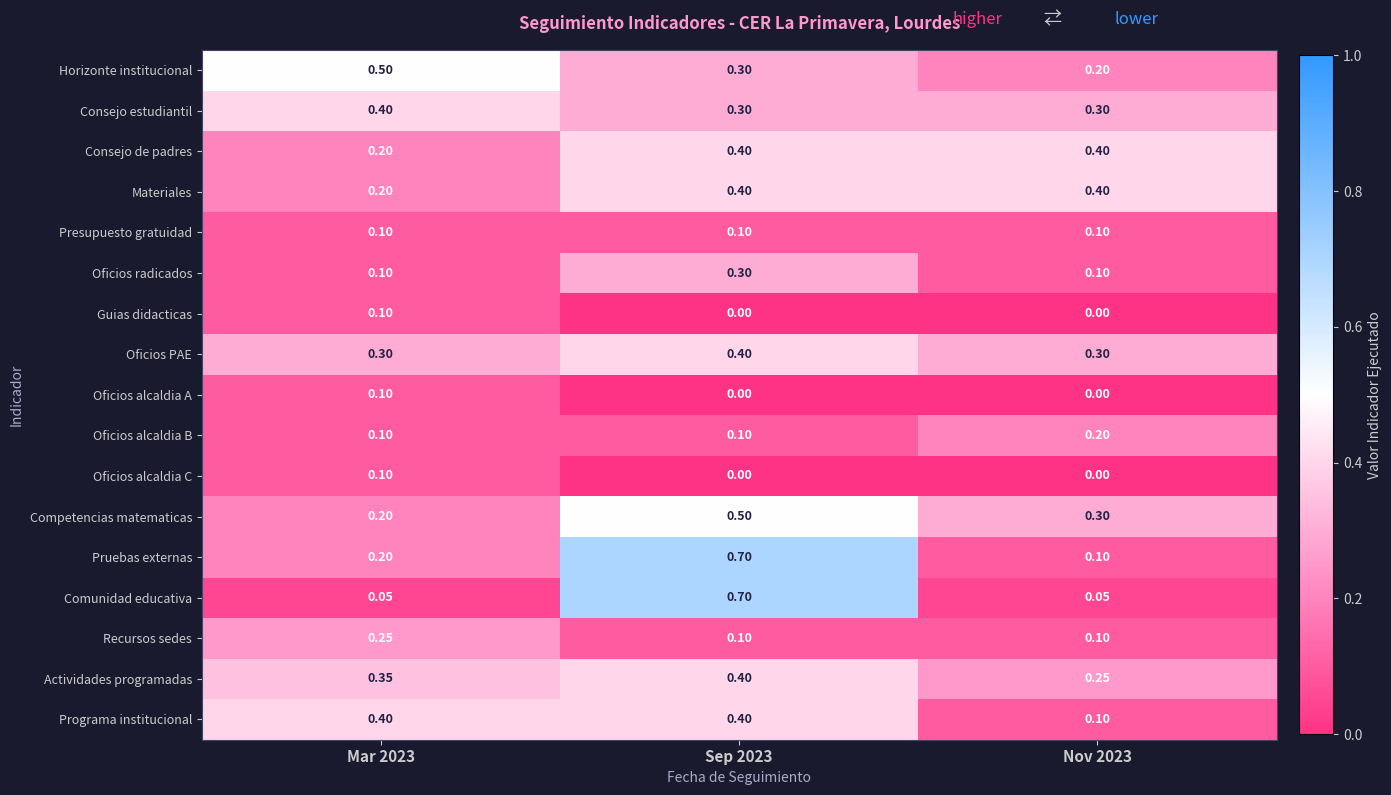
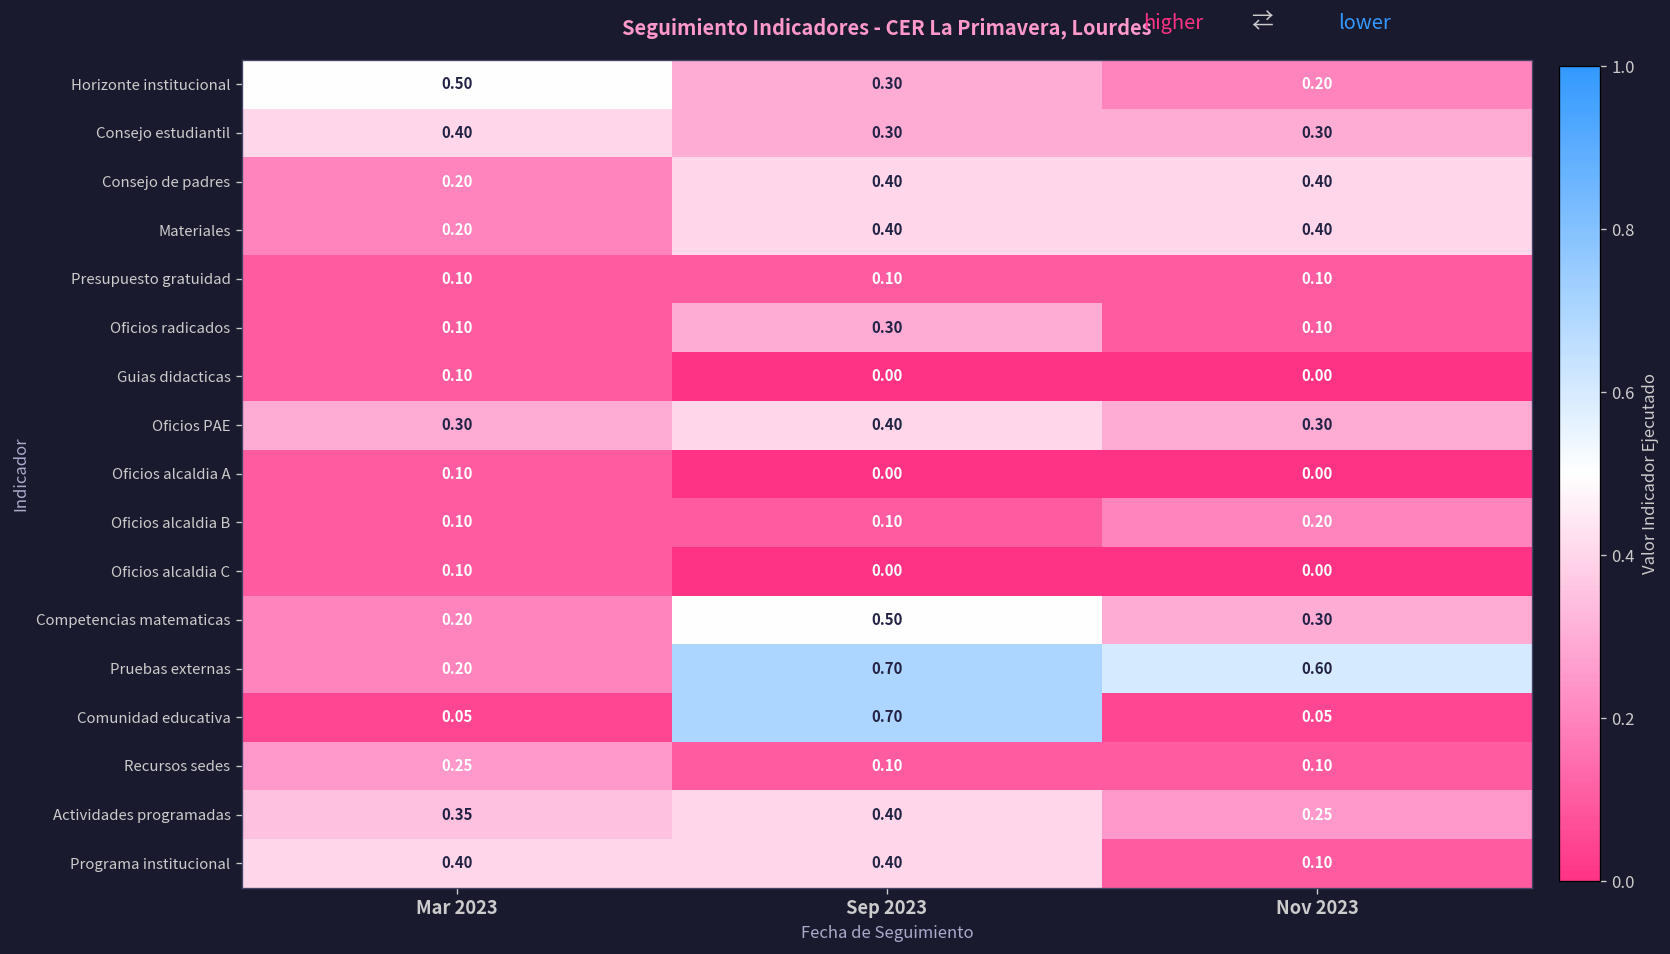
  {
    "Horizonte institucional": {
      "Mar 2023": 0.50,
      "Sep 2023": 0.30,
      "Nov 2023": 0.20
    },
    "Consejo estudiantil": {
      "Mar 2023": 0.40,
      "Sep 2023": 0.30,
      "Nov 2023": 0.30
    },
    "Consejo de padres": {
      "Mar 2023": 0.20,
      "Sep 2023": 0.40,
      "Nov 2023": 0.40
    },
    "Materiales": {
      "Mar 2023": 0.20,
      "Sep 2023": 0.40,
      "Nov 2023": 0.40
    },
    "Presupuesto gratuidad": {
      "Mar 2023": 0.10,
      "Sep 2023": 0.10,
      "Nov 2023": 0.10
    },
    "Oficios radicados": {
      "Mar 2023": 0.10,
      "Sep 2023": 0.30,
      "Nov 2023": 0.10
    },
    "Guias didacticas": {
      "Mar 2023": 0.10,
      "Sep 2023": 0.00,
      "Nov 2023": 0.00
    },
    "Oficios PAE": {
      "Mar 2023": 0.30,
      "Sep 2023": 0.40,
      "Nov 2023": 0.30
    },
    "Oficios alcaldia A": {
      "Mar 2023": 0.10,
      "Sep 2023": 0.00,
      "Nov 2023": 0.00
    },
    "Oficios alcaldia B": {
      "Mar 2023": 0.10,
      "Sep 2023": 0.10,
      "Nov 2023": 0.20
    },
    "Oficios alcaldia C": {
      "Mar 2023": 0.10,
      "Sep 2023": 0.00,
      "Nov 2023": 0.00
    },
    "Competencias matematicas": {
      "Mar 2023": 0.20,
      "Sep 2023": 0.50,
      "Nov 2023": 0.30
    },
    "Pruebas externas": {
      "Mar 2023": 0.20,
      "Sep 2023": 0.70,
-     "Nov 2023": 0.10
+     "Nov 2023": 0.60
    },
    "Comunidad educativa": {
      "Mar 2023": 0.05,
      "Sep 2023": 0.70,
      "Nov 2023": 0.05
    },
    "Recursos sedes": {
      "Mar 2023": 0.25,
      "Sep 2023": 0.10,
      "Nov 2023": 0.10
    },
    "Actividades programadas": {
      "Mar 2023": 0.35,
      "Sep 2023": 0.40,
      "Nov 2023": 0.25
    },
    "Programa institucional": {
      "Mar 2023": 0.40,
      "Sep 2023": 0.40,
      "Nov 2023": 0.10
    }
  }
